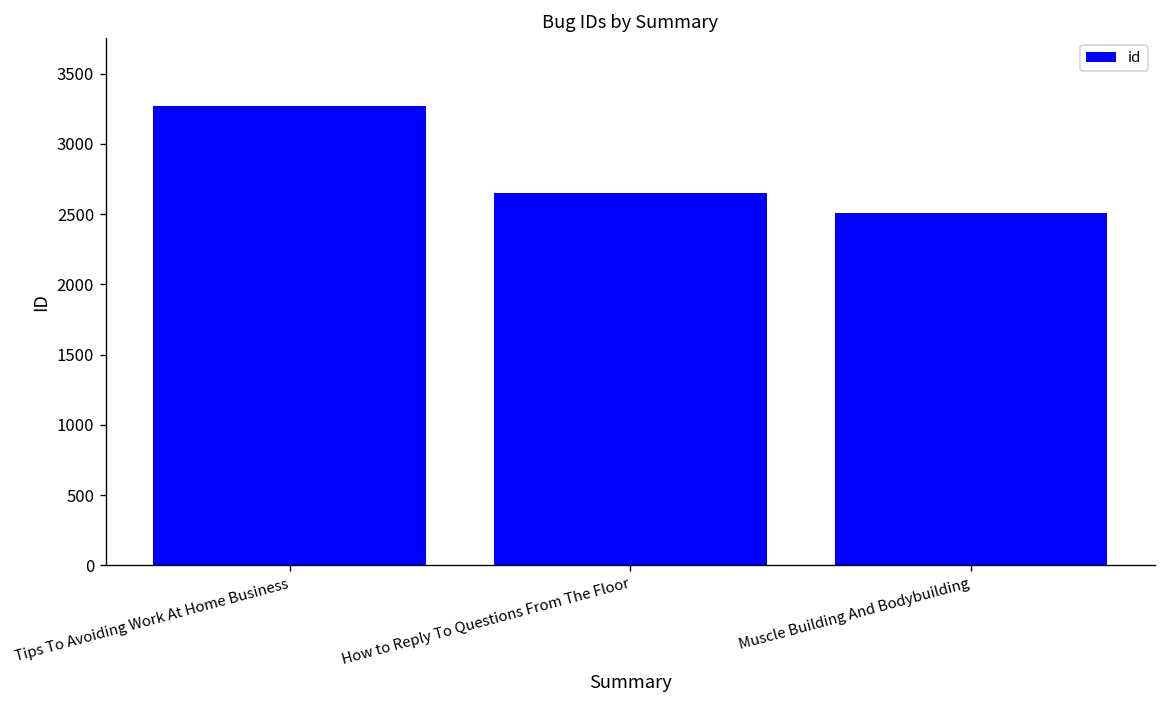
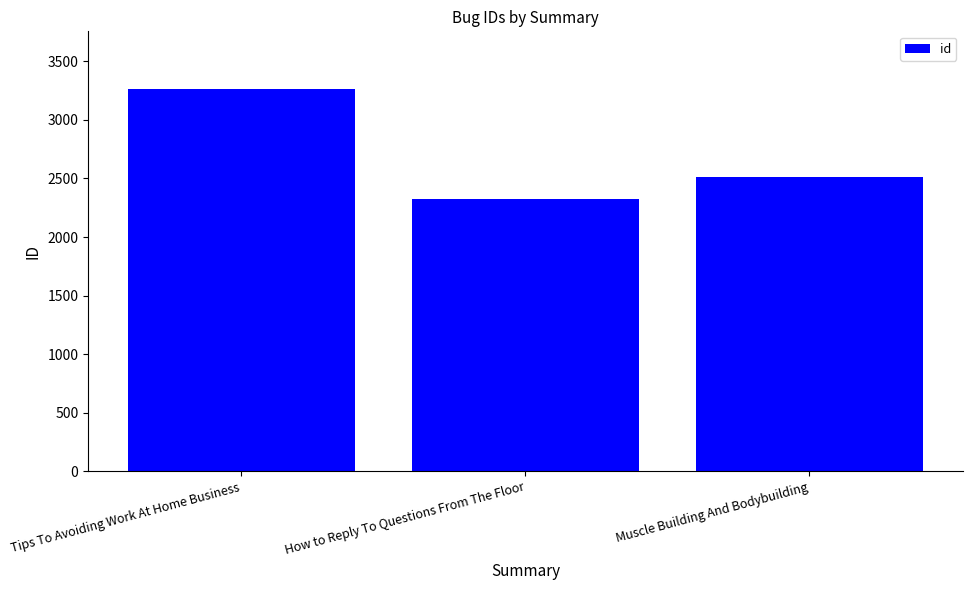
  {
    "Tips To Avoiding Work At Home Business": 3270,
-   "How to Reply To Questions From The Floor": 2650,
+   "How to Reply To Questions From The Floor": 2320,
    "Muscle Building And Bodybuilding": 2510
  }
